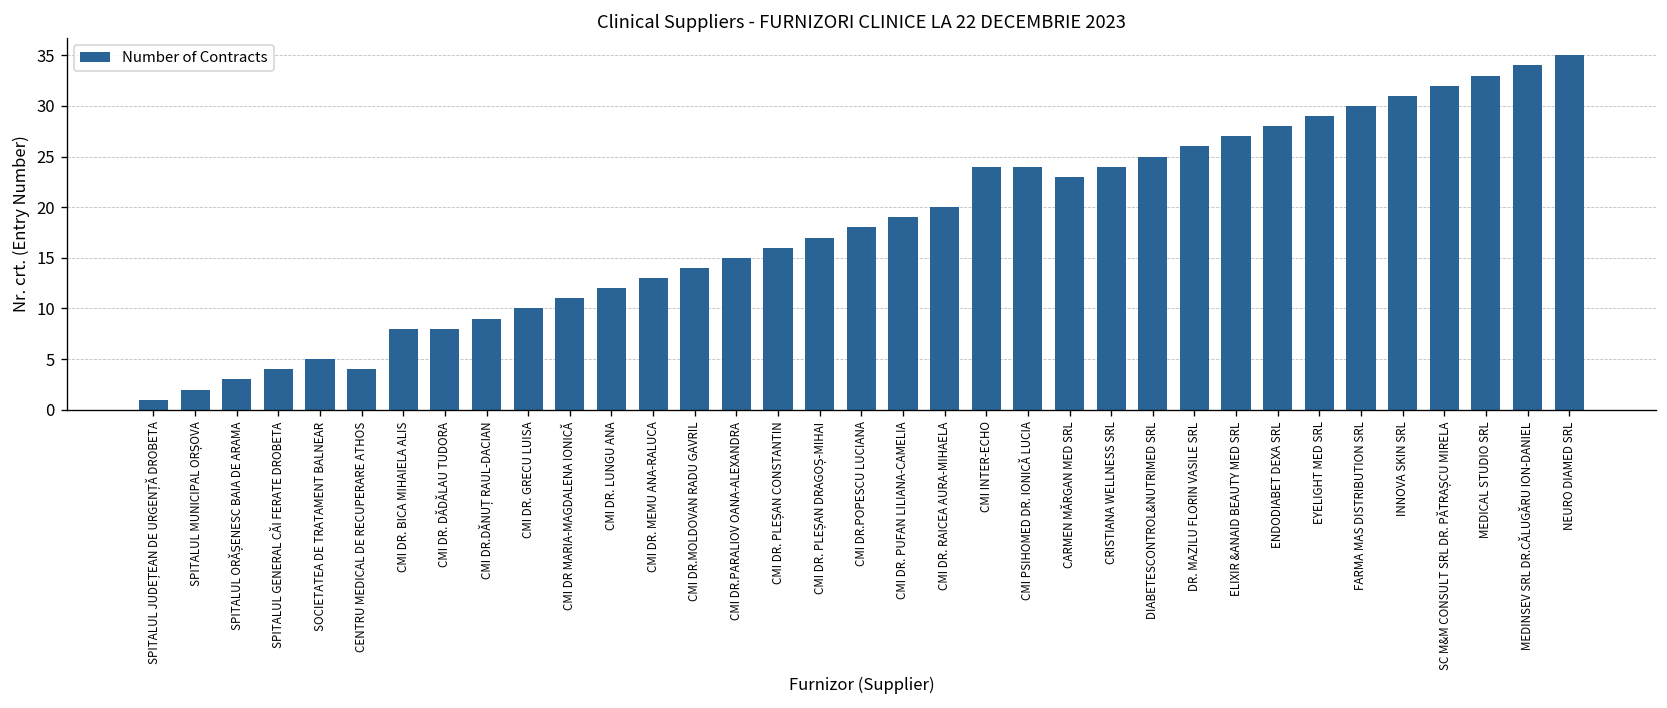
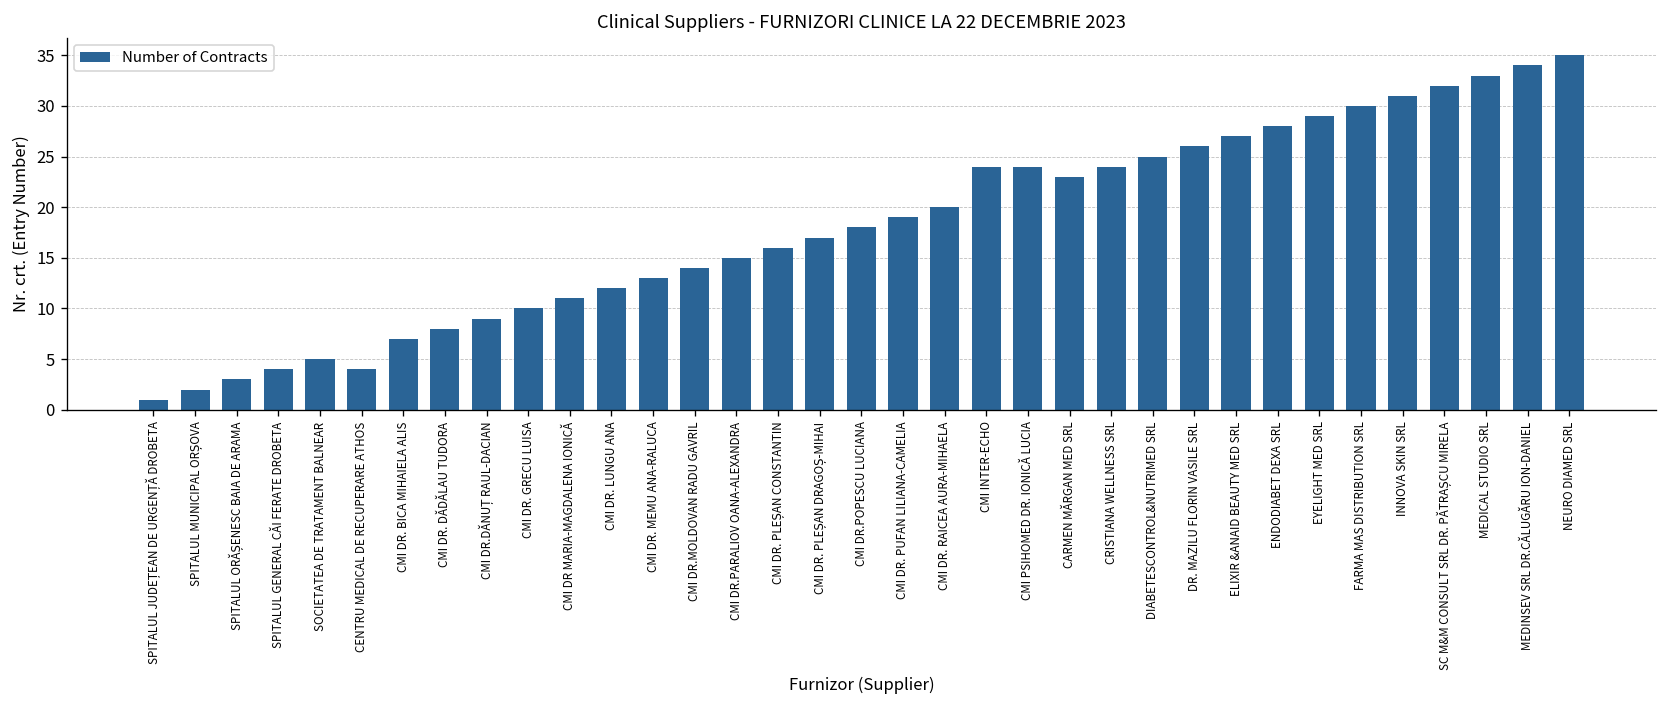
  {
    "SPITALUL JUDEȚEAN DE URGENȚĂ DROBETA": 1,
    "SPITALUL MUNICIPAL ORȘOVA": 2,
    "SPITALUL ORĂȘENESC BAIA DE ARAMA": 3,
    "SPITALUL GENERAL CĂI FERATE DROBETA": 4,
    "SOCIETATEA DE TRATAMENT BALNEAR": 5,
    "CENTRU MEDICAL DE RECUPERARE ATHOS": 4,
-   "CMI DR. BICA MIHAIELA ALIS": 8,
+   "CMI DR. BICA MIHAIELA ALIS": 7,
    "CMI DR. DĂDĂLAU TUDORA": 8,
    "CMI DR.DĂNUȚ RAUL-DACIAN": 9,
    "CMI DR. GRECU LUISA": 10,
    "CMI DR MARIA-MAGDALENA IONICĂ": 11,
    "CMI DR. LUNGU ANA": 12,
    "CMI DR. MEMU ANA-RALUCA": 13,
    "CMI DR.MOLDOVAN RADU GAVRIL": 14,
    "CMI DR.PARALIOV OANA-ALEXANDRA": 15,
    "CMI DR. PLEȘAN CONSTANTIN": 16,
    "CMI DR. PLEȘAN DRAGOȘ-MIHAI": 17,
    "CMI DR.POPESCU LUCIANA": 18,
    "CMI DR. PUFAN LILIANA-CAMELIA": 19,
    "CMI DR. RAICEA AURA-MIHAELA": 20,
    "CMI INTER-ECHO": 24,
    "CMI PSIHOMED DR. IONICĂ LUCIA": 24,
    "CARMEN MĂRGAN MED SRL": 23,
    "CRISTIANA WELLNESS SRL": 24,
    "DIABETESCONTROL&NUTRIMED SRL": 25,
    "DR. MAZILU FLORIN VASILE SRL": 26,
    "ELIXIR &ANAID BEAUTY MED SRL": 27,
    "ENDODIABET DEXA SRL": 28,
    "EYELIGHT MED SRL": 29,
    "FARMA MAS DISTRIBUTION SRL": 30,
    "INNOVA SKIN SRL": 31,
    "SC M&M CONSULT SRL DR. PĂTRAȘCU MIRELA": 32,
    "MEDICAL STUDIO SRL": 33,
    "MEDINSEV SRL DR.CĂLUGĂRU ION-DANIEL": 34,
    "NEURO DIAMED SRL": 35
  }
